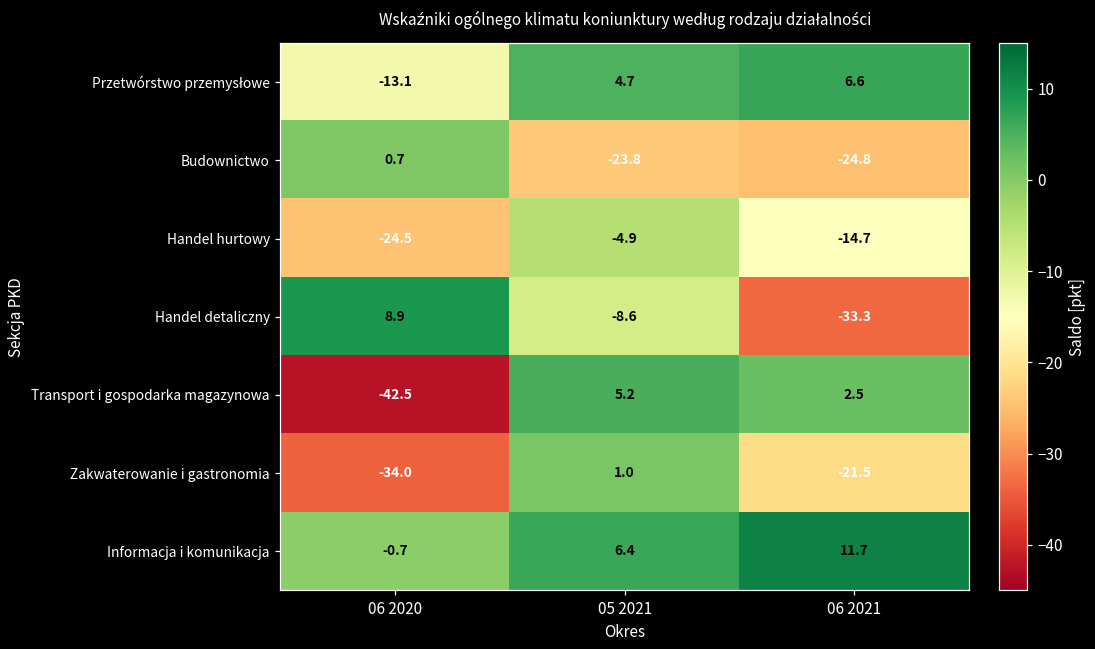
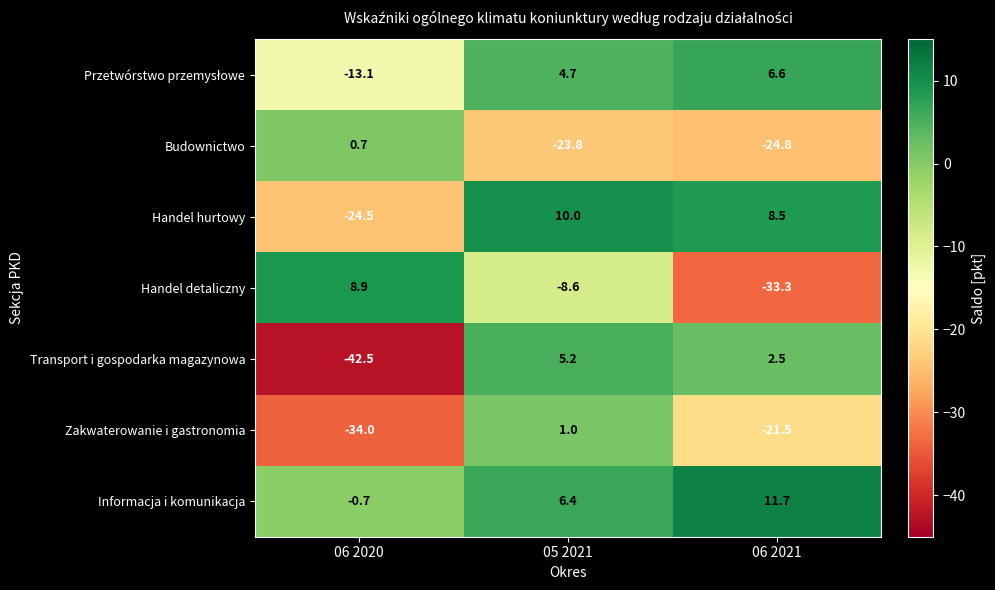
  {
    "Przetwórstwo przemysłowe": {
      "06 2020": -13.1,
      "05 2021": 4.7,
      "06 2021": 6.6
    },
    "Budownictwo": {
      "06 2020": 0.7,
      "05 2021": -23.8,
      "06 2021": -24.8
    },
    "Handel hurtowy": {
      "06 2020": -24.5,
-     "05 2021": -4.9,
-     "06 2021": -14.7
+     "05 2021": 10.0,
+     "06 2021": 8.5
    },
    "Handel detaliczny": {
      "06 2020": 8.9,
      "05 2021": -8.6,
      "06 2021": -33.3
    },
    "Transport i gospodarka magazynowa": {
      "06 2020": -42.5,
      "05 2021": 5.2,
      "06 2021": 2.5
    },
    "Zakwaterowanie i gastronomia": {
      "06 2020": -34.0,
      "05 2021": 1.0,
      "06 2021": -21.5
    },
    "Informacja i komunikacja": {
      "06 2020": -0.7,
      "05 2021": 6.4,
      "06 2021": 11.7
    }
  }
